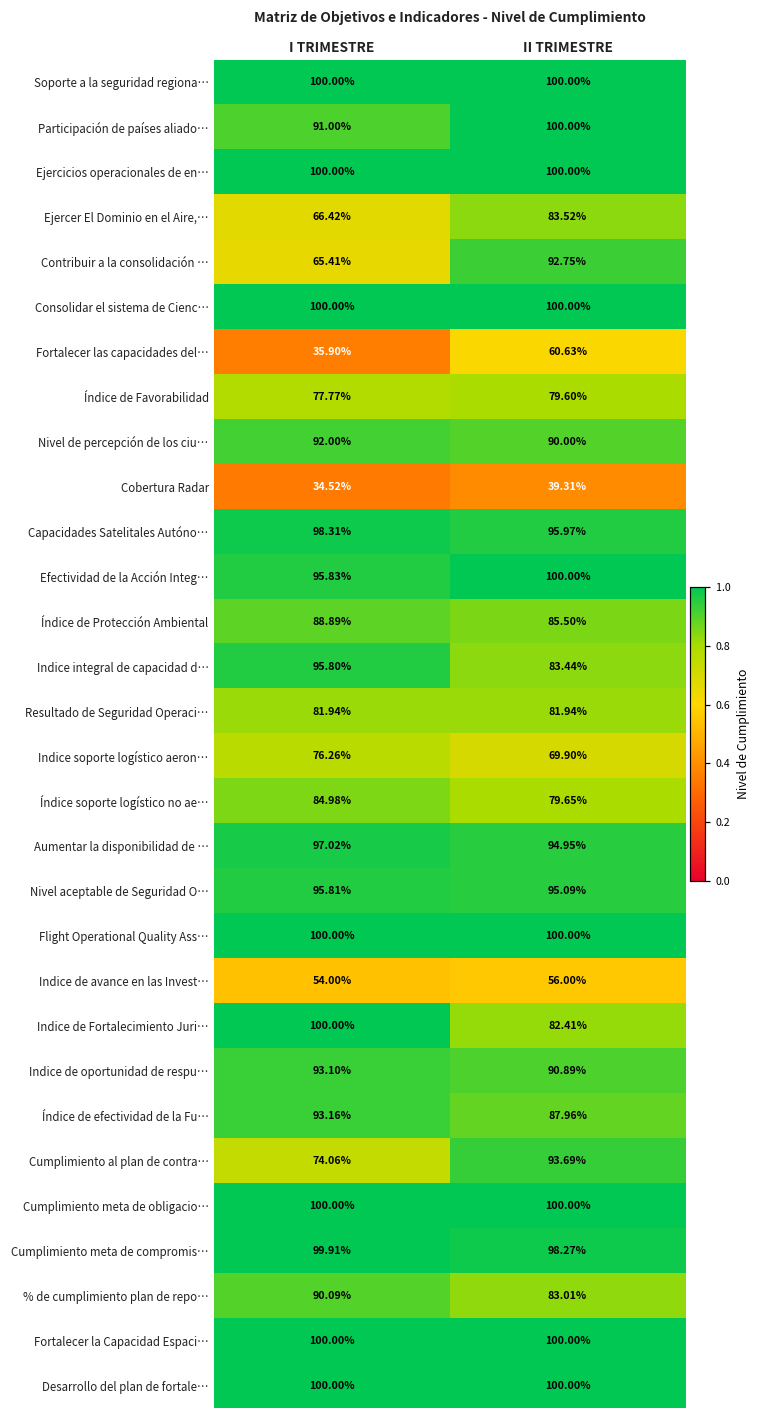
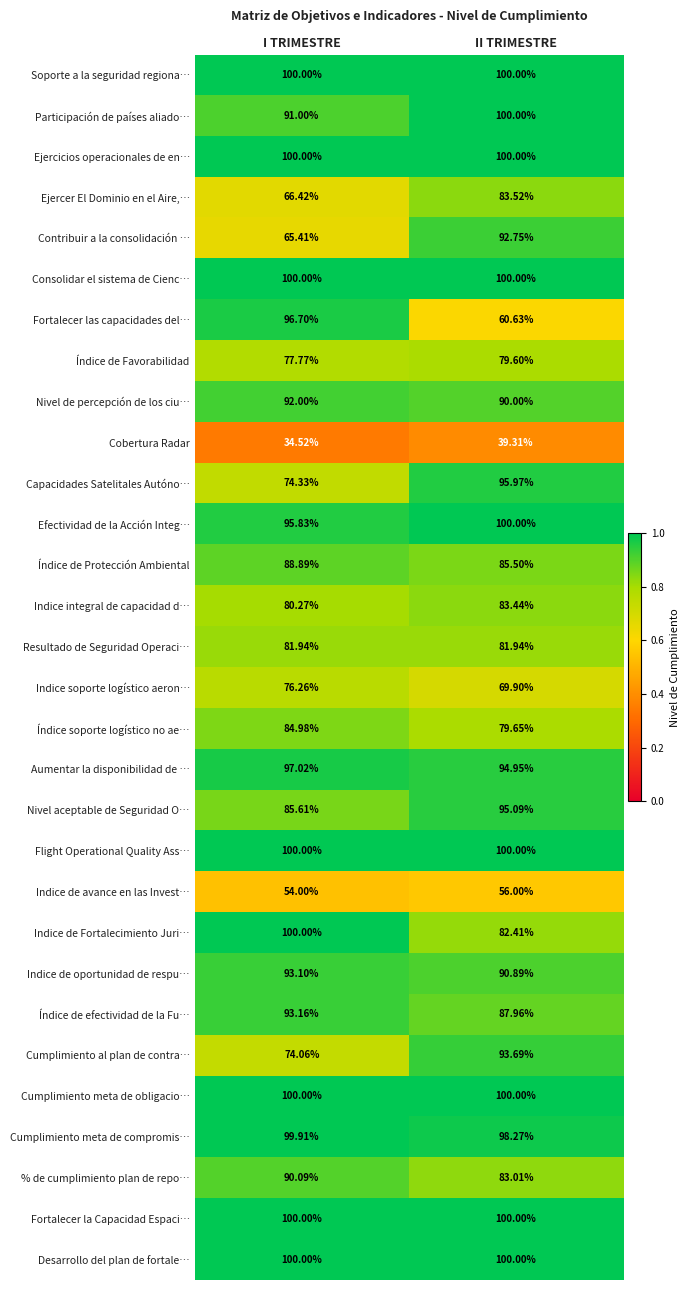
  {
    "Soporte a la seguridad regiona…": {
      "I TRIMESTRE": "100.00%",
      "II TRIMESTRE": "100.00%"
    },
    "Participación de países aliado…": {
      "I TRIMESTRE": "91.00%",
      "II TRIMESTRE": "100.00%"
    },
    "Ejercicios operacionales de en…": {
      "I TRIMESTRE": "100.00%",
      "II TRIMESTRE": "100.00%"
    },
    "Ejercer El Dominio en el Aire,…": {
      "I TRIMESTRE": "66.42%",
      "II TRIMESTRE": "83.52%"
    },
    "Contribuir a la consolidación …": {
      "I TRIMESTRE": "65.41%",
      "II TRIMESTRE": "92.75%"
    },
    "Consolidar el sistema de Cienc…": {
      "I TRIMESTRE": "100.00%",
      "II TRIMESTRE": "100.00%"
    },
    "Fortalecer las capacidades del…": {
-     "I TRIMESTRE": "35.90%",
+     "I TRIMESTRE": "96.70%",
      "II TRIMESTRE": "60.63%"
    },
    "Índice de Favorabilidad": {
      "I TRIMESTRE": "77.77%",
      "II TRIMESTRE": "79.60%"
    },
    "Nivel de percepción de los ciu…": {
      "I TRIMESTRE": "92.00%",
      "II TRIMESTRE": "90.00%"
    },
    "Cobertura Radar": {
      "I TRIMESTRE": "34.52%",
      "II TRIMESTRE": "39.31%"
    },
    "Capacidades Satelitales Autóno…": {
-     "I TRIMESTRE": "98.31%",
+     "I TRIMESTRE": "74.33%",
      "II TRIMESTRE": "95.97%"
    },
    "Efectividad de la Acción Integ…": {
      "I TRIMESTRE": "95.83%",
      "II TRIMESTRE": "100.00%"
    },
    "Índice de Protección Ambiental": {
      "I TRIMESTRE": "88.89%",
      "II TRIMESTRE": "85.50%"
    },
    "Indice integral de capacidad d…": {
-     "I TRIMESTRE": "95.80%",
+     "I TRIMESTRE": "80.27%",
      "II TRIMESTRE": "83.44%"
    },
    "Resultado de Seguridad Operaci…": {
      "I TRIMESTRE": "81.94%",
      "II TRIMESTRE": "81.94%"
    },
    "Indice soporte logístico aeron…": {
      "I TRIMESTRE": "76.26%",
      "II TRIMESTRE": "69.90%"
    },
    "Índice soporte logístico no ae…": {
      "I TRIMESTRE": "84.98%",
      "II TRIMESTRE": "79.65%"
    },
    "Aumentar la disponibilidad de …": {
      "I TRIMESTRE": "97.02%",
      "II TRIMESTRE": "94.95%"
    },
    "Nivel aceptable de Seguridad O…": {
-     "I TRIMESTRE": "95.81%",
+     "I TRIMESTRE": "85.61%",
      "II TRIMESTRE": "95.09%"
    },
    "Flight Operational Quality Ass…": {
      "I TRIMESTRE": "100.00%",
      "II TRIMESTRE": "100.00%"
    },
    "Indice de avance en las Invest…": {
      "I TRIMESTRE": "54.00%",
      "II TRIMESTRE": "56.00%"
    },
    "Indice de Fortalecimiento Juri…": {
      "I TRIMESTRE": "100.00%",
      "II TRIMESTRE": "82.41%"
    },
    "Indice de oportunidad de respu…": {
      "I TRIMESTRE": "93.10%",
      "II TRIMESTRE": "90.89%"
    },
    "Índice de efectividad de la Fu…": {
      "I TRIMESTRE": "93.16%",
      "II TRIMESTRE": "87.96%"
    },
    "Cumplimiento al plan de contra…": {
      "I TRIMESTRE": "74.06%",
      "II TRIMESTRE": "93.69%"
    },
    "Cumplimiento meta de obligacio…": {
      "I TRIMESTRE": "100.00%",
      "II TRIMESTRE": "100.00%"
    },
    "Cumplimiento meta de compromis…": {
      "I TRIMESTRE": "99.91%",
      "II TRIMESTRE": "98.27%"
    },
    "% de cumplimiento plan de repo…": {
      "I TRIMESTRE": "90.09%",
      "II TRIMESTRE": "83.01%"
    },
    "Fortalecer la Capacidad Espaci…": {
      "I TRIMESTRE": "100.00%",
      "II TRIMESTRE": "100.00%"
    },
    "Desarrollo del plan de fortale…": {
      "I TRIMESTRE": "100.00%",
      "II TRIMESTRE": "100.00%"
    }
  }
